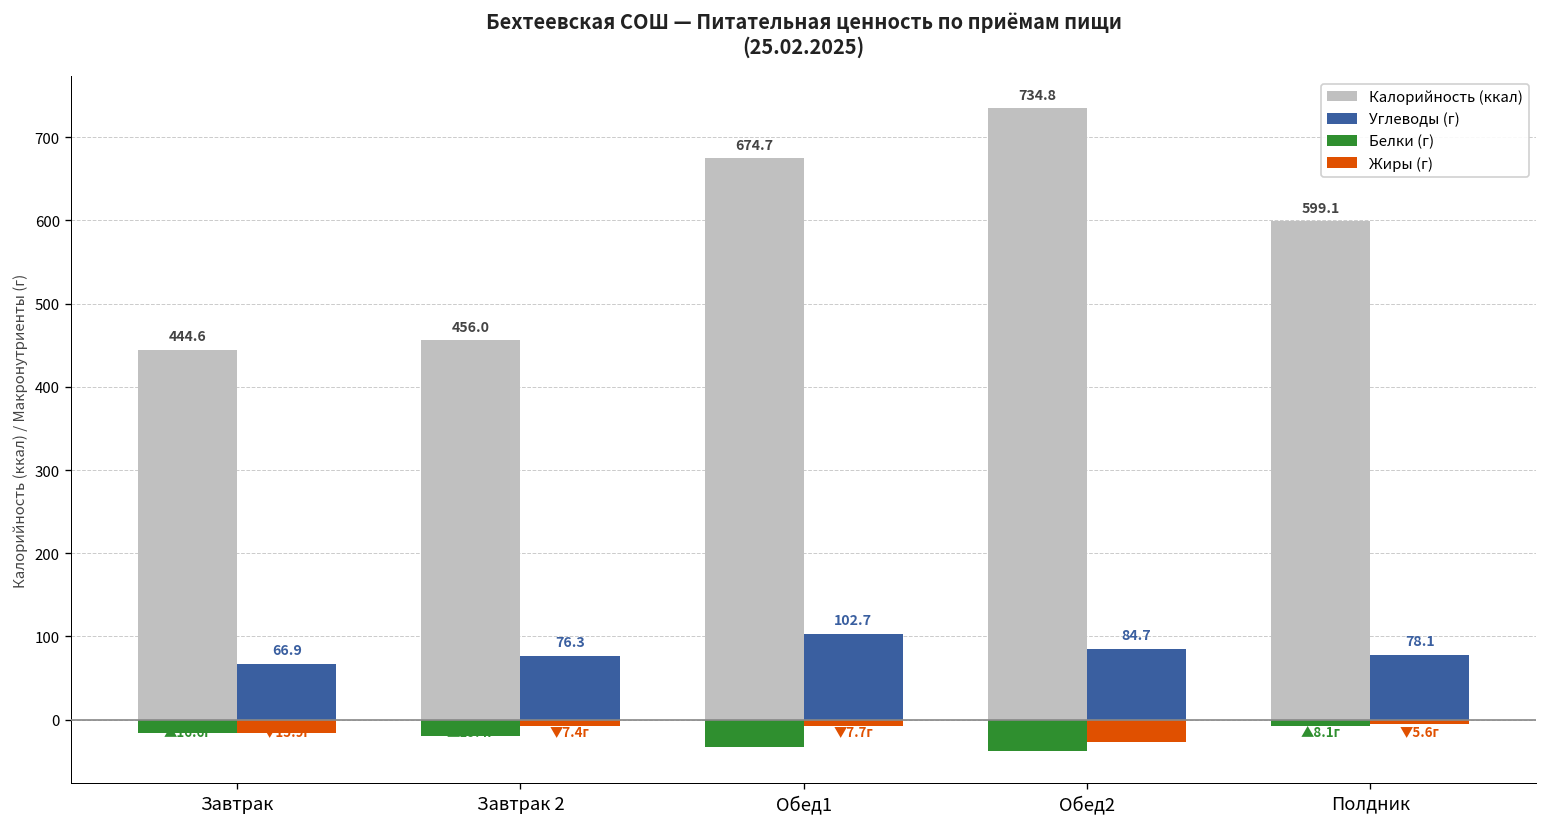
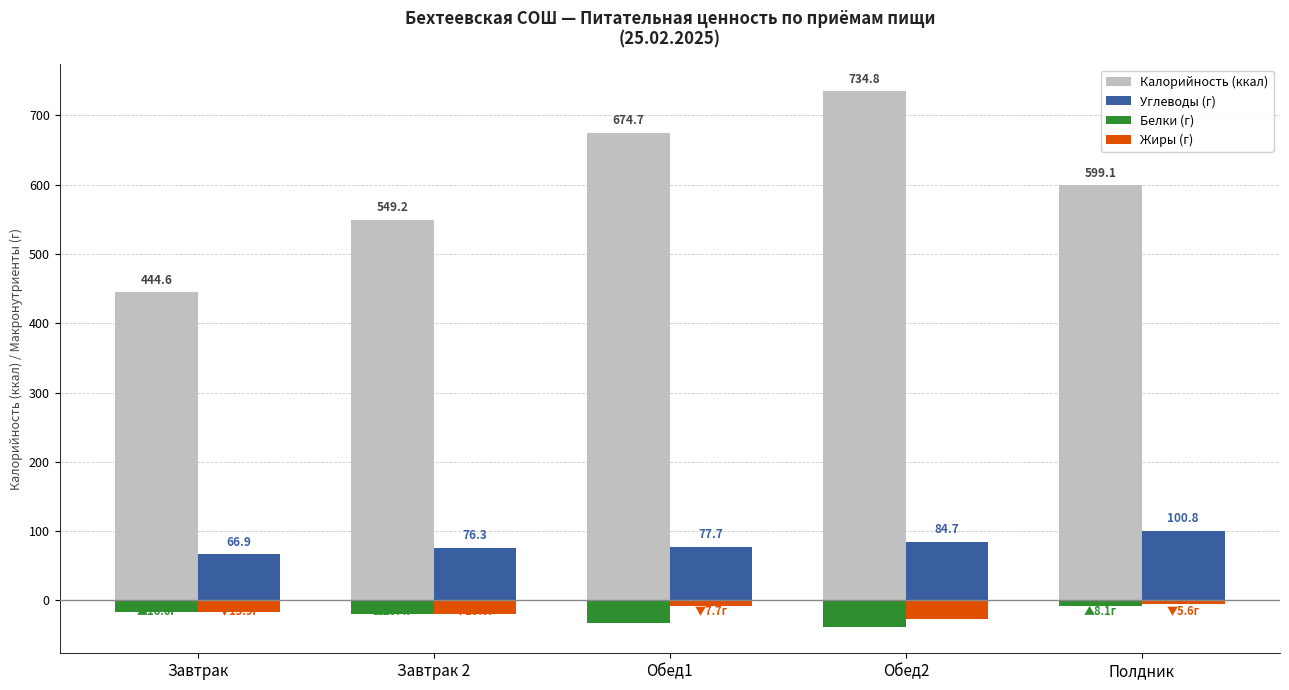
  {
    "Калорийность (ккал)": {
      "Завтрак": 444.6,
-     "Завтрак 2": 456.0,
+     "Завтрак 2": 549.2,
      "Обед1": 674.7,
      "Обед2": 734.8,
      "Полдник": 599.1
    },
    "Углеводы (г)": {
      "Завтрак": 66.9,
      "Завтрак 2": 76.3,
-     "Обед1": 102.7,
+     "Обед1": 77.7,
      "Обед2": 84.7,
-     "Полдник": 78.1
+     "Полдник": 100.8
    },
    "Белки (г)": {
      "Завтрак": -20,
      "Завтрак 2": -20,
      "Обед1": -30,
      "Обед2": -40
    },
    "Жиры (г)": {
      "Завтрак": -20,
-     "Завтрак 2": -10,
+     "Завтрак 2": -20,
      "Обед2": -30
    }
  }
